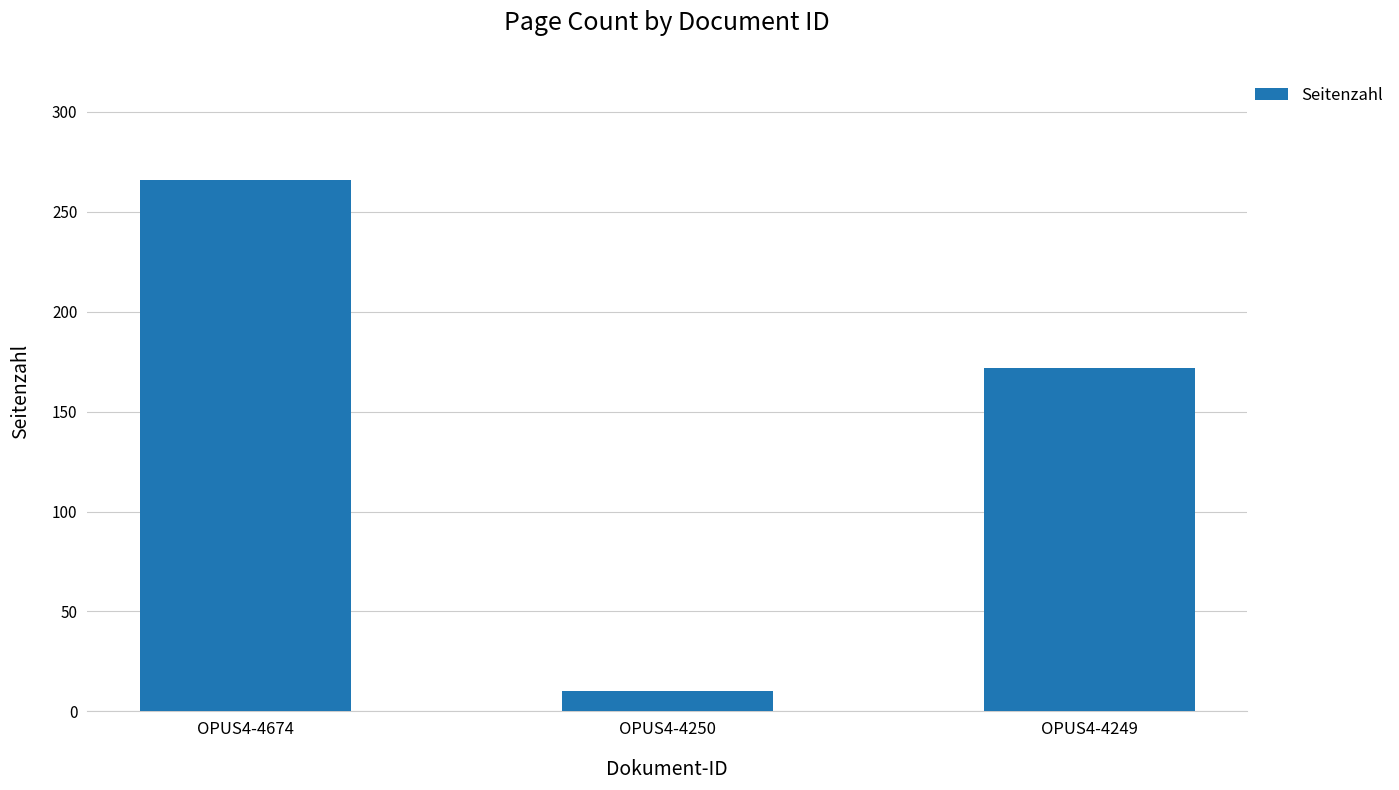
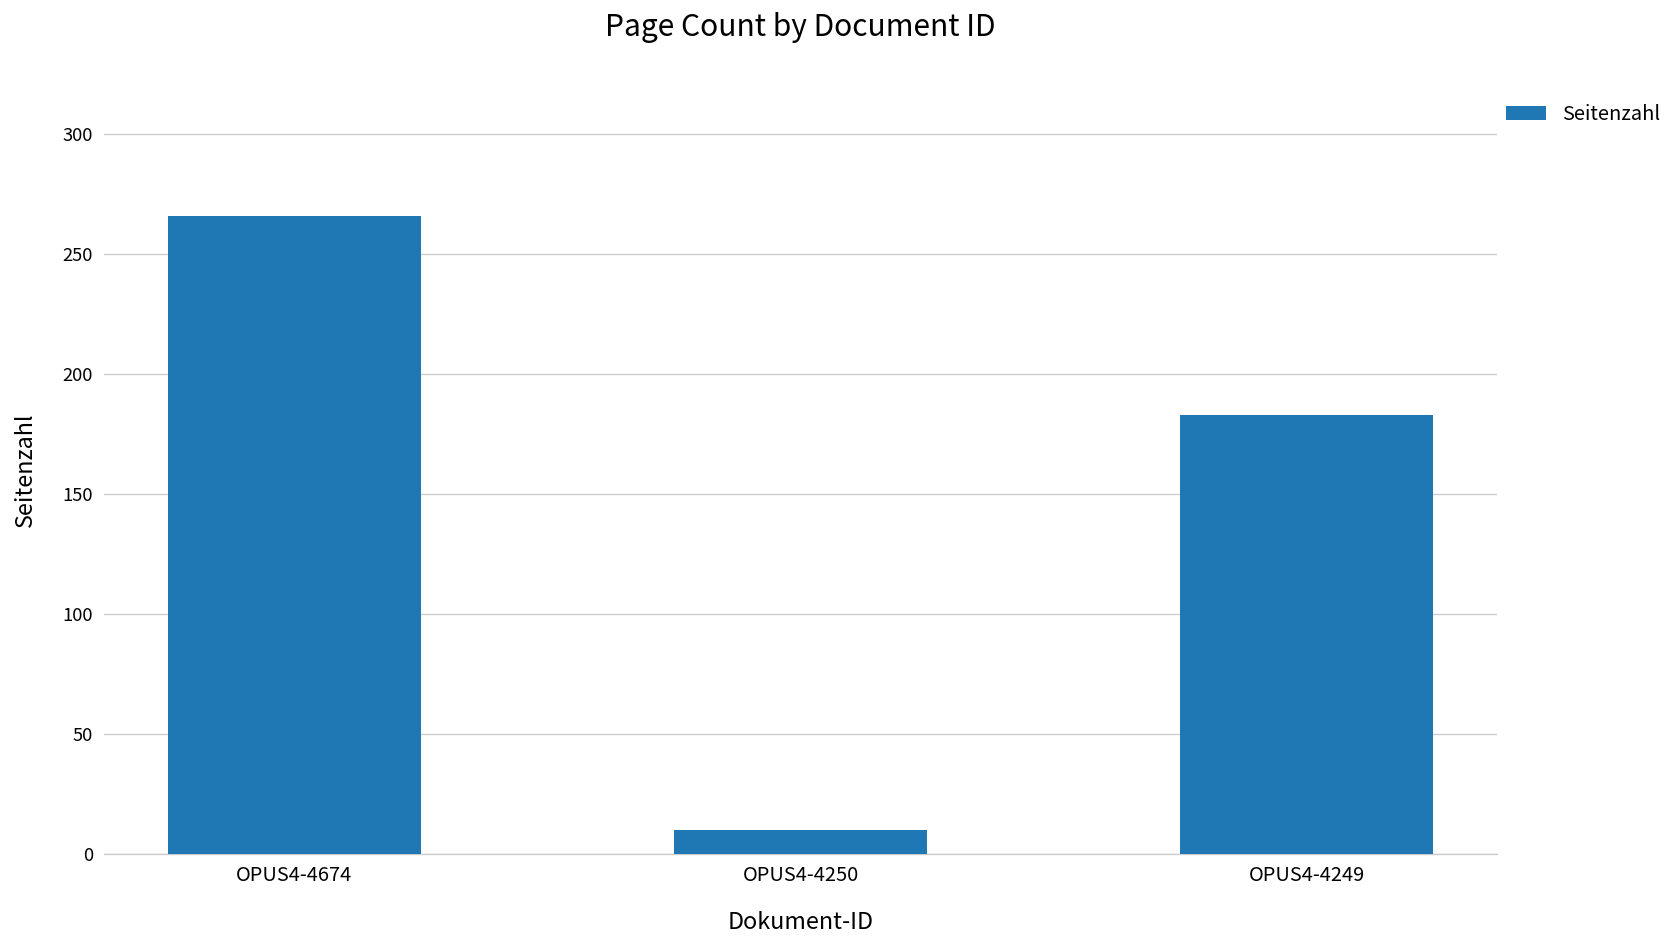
  {
    "OPUS4-4674": 266,
    "OPUS4-4250": 10,
-   "OPUS4-4249": 172
+   "OPUS4-4249": 183
  }
